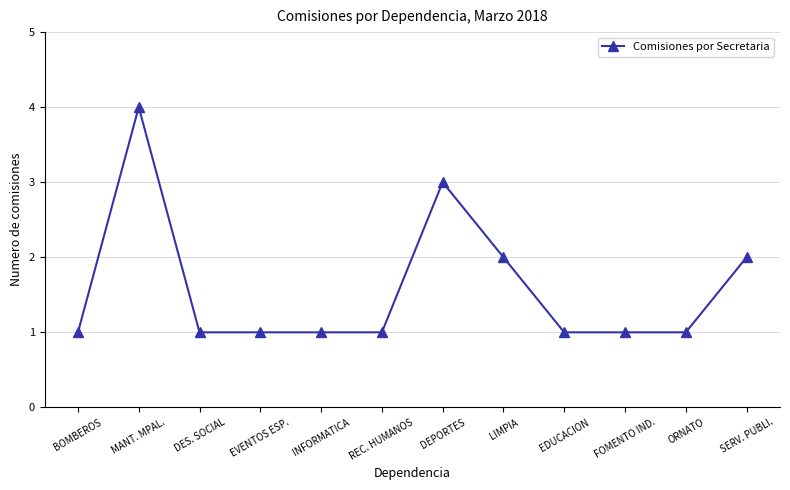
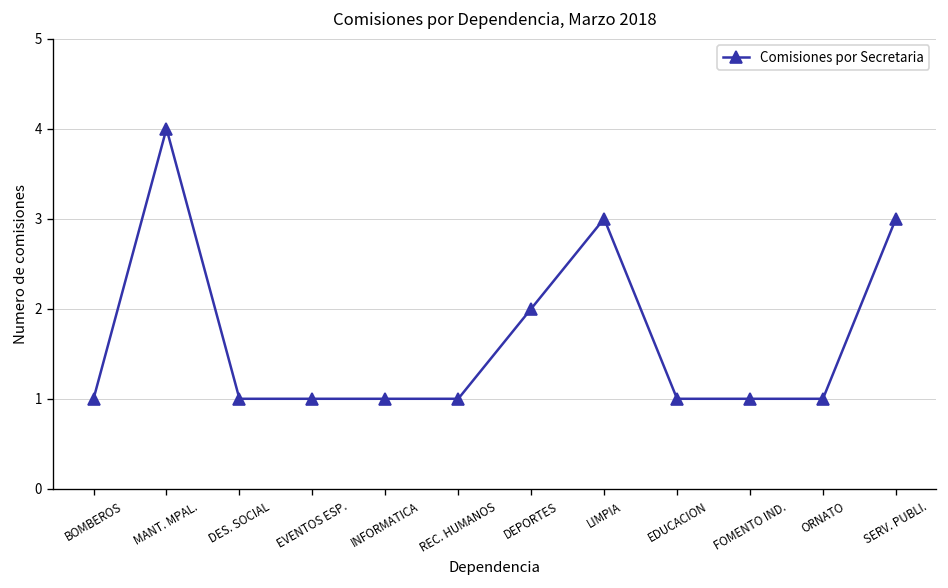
  {
    "BOMBEROS": 1,
    "MANT. MPAL.": 4,
    "DES. SOCIAL": 1,
    "EVENTOS ESP.": 1,
    "INFORMATICA": 1,
    "REC. HUMANOS": 1,
-   "DEPORTES": 3,
-   "LIMPIA": 2,
+   "DEPORTES": 2,
+   "LIMPIA": 3,
    "EDUCACION": 1,
    "FOMENTO IND.": 1,
    "ORNATO": 1,
-   "SERV. PUBLI.": 2
+   "SERV. PUBLI.": 3
  }
